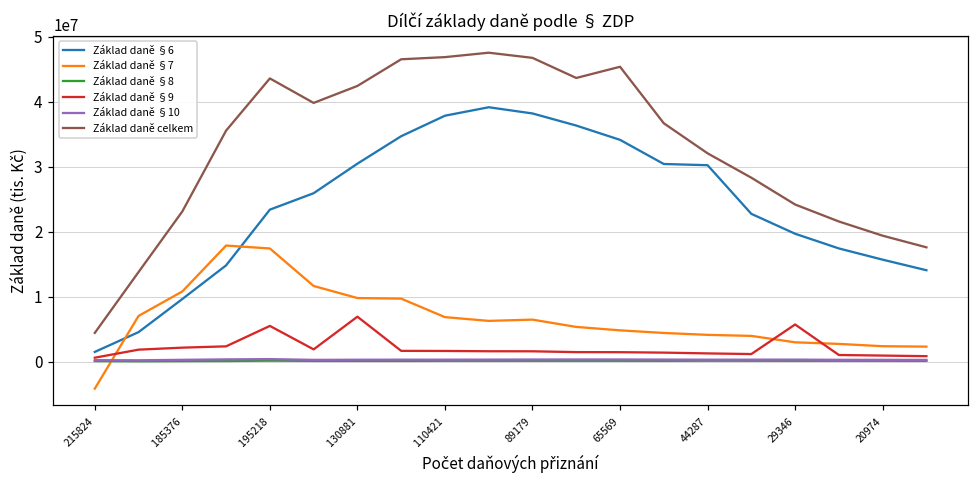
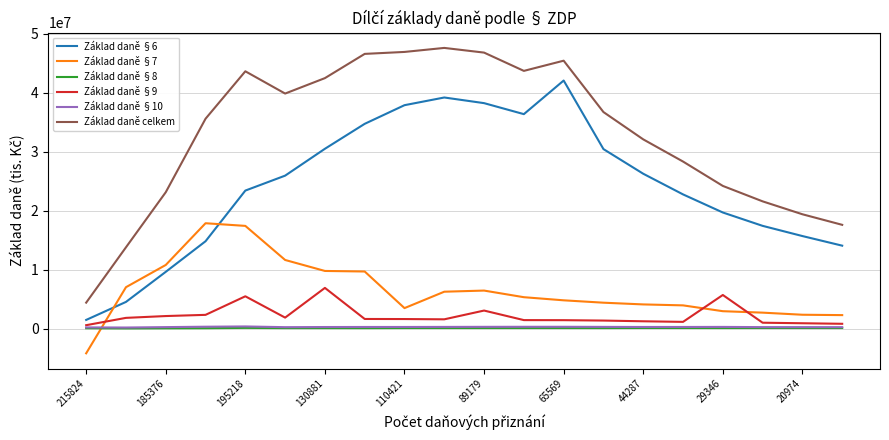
  {
    "Základ daně §6": {
      "215824": 1000000,
      "185376": 10000000,
      "195218": 23000000,
      "130881": 30000000,
      "110421": 38000000,
      "89179": 38000000,
-     "65569": 34000000,
-     "44287": 30000000,
+     "65569": 42000000,
+     "44287": 26000000,
      "29346": 20000000,
      "20974": 16000000
    },
    "Základ daně §7": {
      "215824": -4000000,
      "185376": 11000000,
      "195218": 17000000,
      "130881": 10000000,
-     "110421": 7000000,
+     "110421": 3000000,
      "89179": 6000000,
      "65569": 5000000,
      "44287": 4000000,
      "29346": 3000000,
      "20974": 2000000
    },
    "Základ daně §9": {
      "185376": 2000000,
      "195218": 5000000,
      "130881": 7000000,
      "110421": 2000000,
-     "89179": 2000000,
+     "89179": 3000000,
      "65569": 1000000,
      "44287": 1000000,
      "29346": 6000000,
      "20974": 1000000
    },
    "Základ daně celkem": {
      "215824": 4000000,
      "185376": 23000000,
      "195218": 44000000,
      "130881": 42000000,
      "110421": 47000000,
      "89179": 47000000,
      "65569": 45000000,
      "44287": 32000000,
      "29346": 24000000,
      "20974": 19000000
    }
  }
